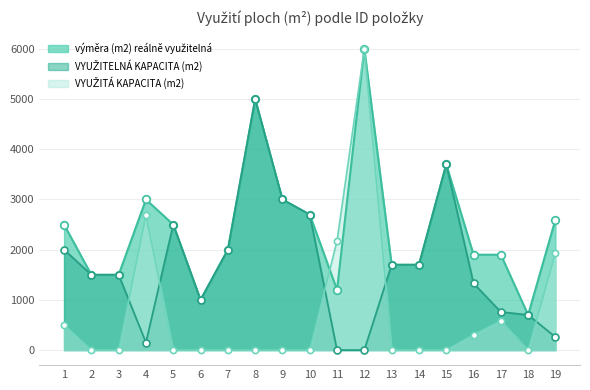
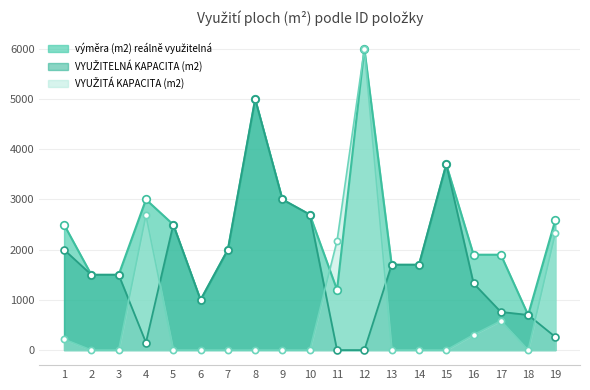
  {
    "VYUŽITÁ KAPACITA (m2)": {
-     "1": 500,
+     "1": 200,
      "2": 0,
      "3": 0,
      "4": 2700,
      "5": 0,
      "6": 0,
      "7": 0,
      "8": 0,
      "9": 0,
      "10": 0,
      "11": 2200,
      "13": 0,
      "14": 0,
      "15": 0,
      "16": 300,
      "17": 600,
      "18": 0,
-     "19": 1900
+     "19": 2300
    }
  }
